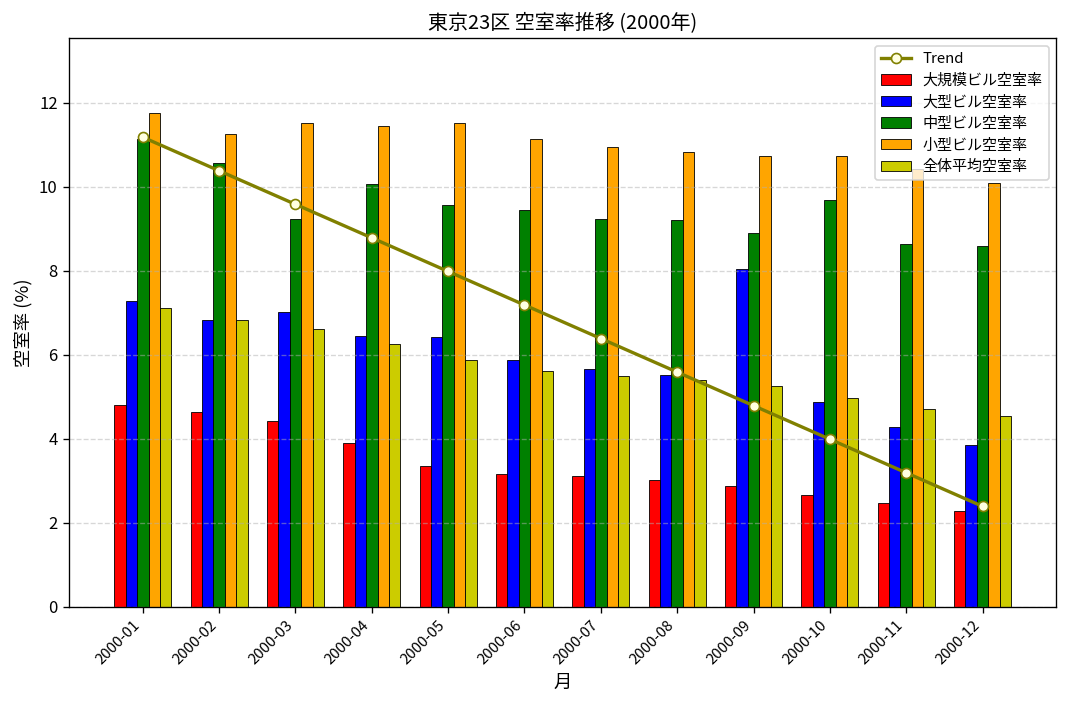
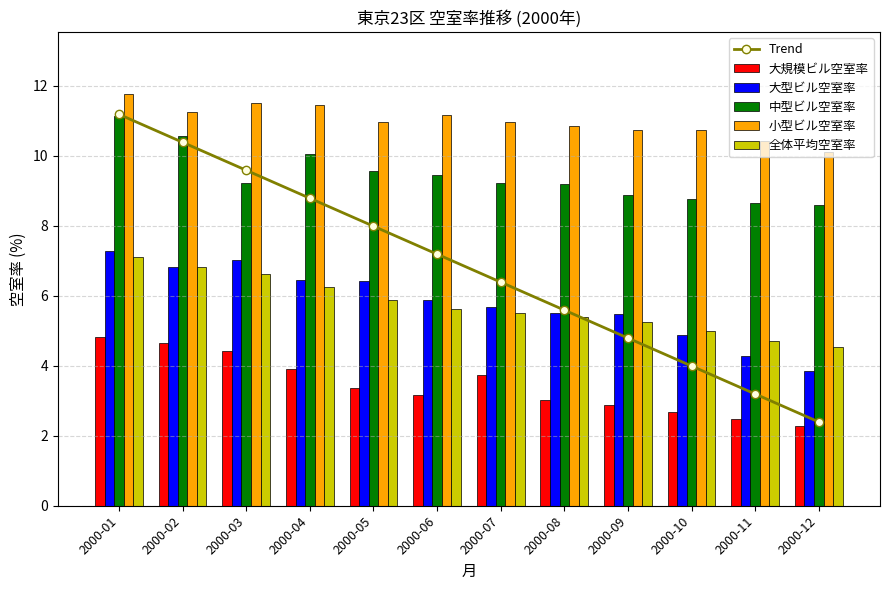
  {
    "大規模ビル空室率": {
      "2000-01": 4.8,
      "2000-02": 4.6,
      "2000-03": 4.4,
      "2000-04": 3.9,
      "2000-05": 3.4,
      "2000-06": 3.2,
-     "2000-07": 3.1,
+     "2000-07": 3.7,
      "2000-08": 3.0,
      "2000-09": 2.9,
      "2000-10": 2.7,
      "2000-11": 2.5,
      "2000-12": 2.3
    },
    "Trend": {
      "2000-01": 11.2,
      "2000-02": 10.4,
      "2000-03": 9.6,
      "2000-04": 8.8,
      "2000-05": 8.0,
      "2000-06": 7.2,
      "2000-07": 6.4,
      "2000-08": 5.6,
      "2000-09": 4.8,
      "2000-10": 4.0,
      "2000-11": 3.2,
      "2000-12": 2.4
    },
    "大型ビル空室率": {
      "2000-01": 7.3,
      "2000-02": 6.8,
      "2000-03": 7.0,
      "2000-04": 6.4,
      "2000-05": 6.4,
      "2000-06": 5.9,
      "2000-07": 5.7,
      "2000-08": 5.5,
-     "2000-09": 8.1,
+     "2000-09": 5.5,
      "2000-10": 4.9,
      "2000-11": 4.3,
      "2000-12": 3.9
    },
    "中型ビル空室率": {
      "2000-01": 11.1,
      "2000-02": 10.6,
      "2000-03": 9.2,
      "2000-04": 10.1,
      "2000-05": 9.6,
      "2000-06": 9.5,
      "2000-07": 9.2,
      "2000-08": 9.2,
      "2000-09": 8.9,
-     "2000-10": 9.7,
+     "2000-10": 8.8,
      "2000-11": 8.6,
      "2000-12": 8.6
    },
    "小型ビル空室率": {
      "2000-01": 11.8,
      "2000-02": 11.3,
      "2000-03": 11.5,
      "2000-04": 11.5,
-     "2000-05": 11.5,
+     "2000-05": 11.0,
      "2000-06": 11.2,
      "2000-07": 11.0,
      "2000-08": 10.8,
      "2000-09": 10.7,
      "2000-10": 10.7
    },
    "全体平均空室率": {
      "2000-01": 7.1,
      "2000-02": 6.8,
      "2000-03": 6.6,
      "2000-04": 6.3,
      "2000-05": 5.9,
      "2000-06": 5.6,
      "2000-07": 5.5,
      "2000-08": 5.4,
      "2000-09": 5.3,
      "2000-10": 5.0,
      "2000-11": 4.7,
      "2000-12": 4.5
    }
  }
